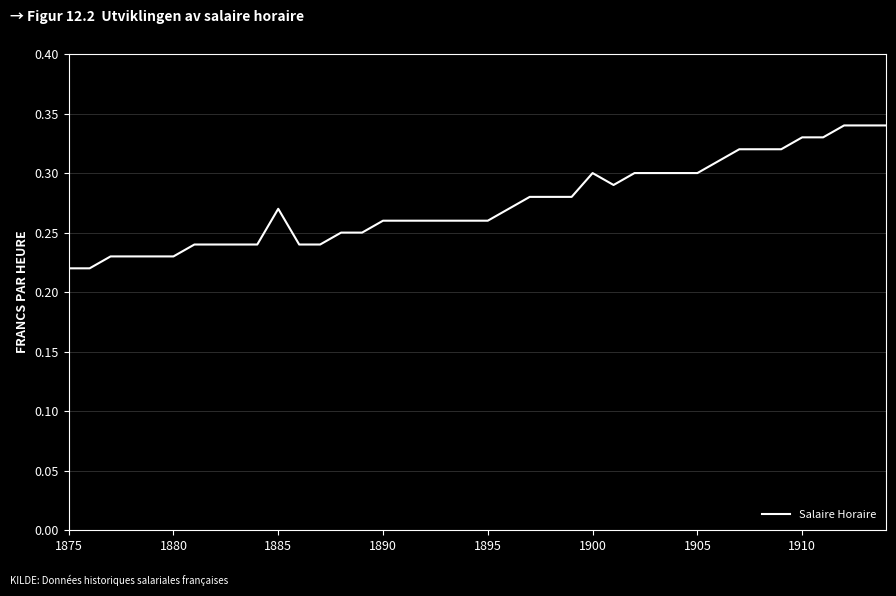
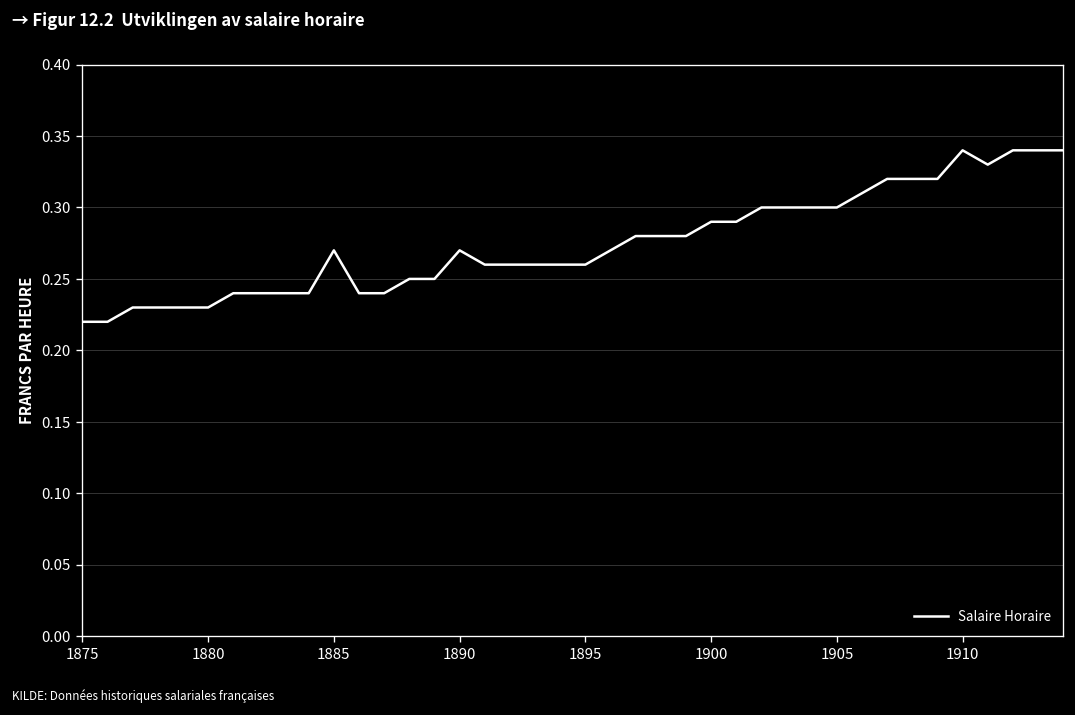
  {
    "1875": 0.22,
    "1880": 0.23,
    "1885": 0.27,
-   "1890": 0.26,
+   "1890": 0.27,
    "1895": 0.26,
-   "1900": 0.30,
+   "1900": 0.29,
    "1905": 0.30,
-   "1910": 0.33
+   "1910": 0.34
  }
